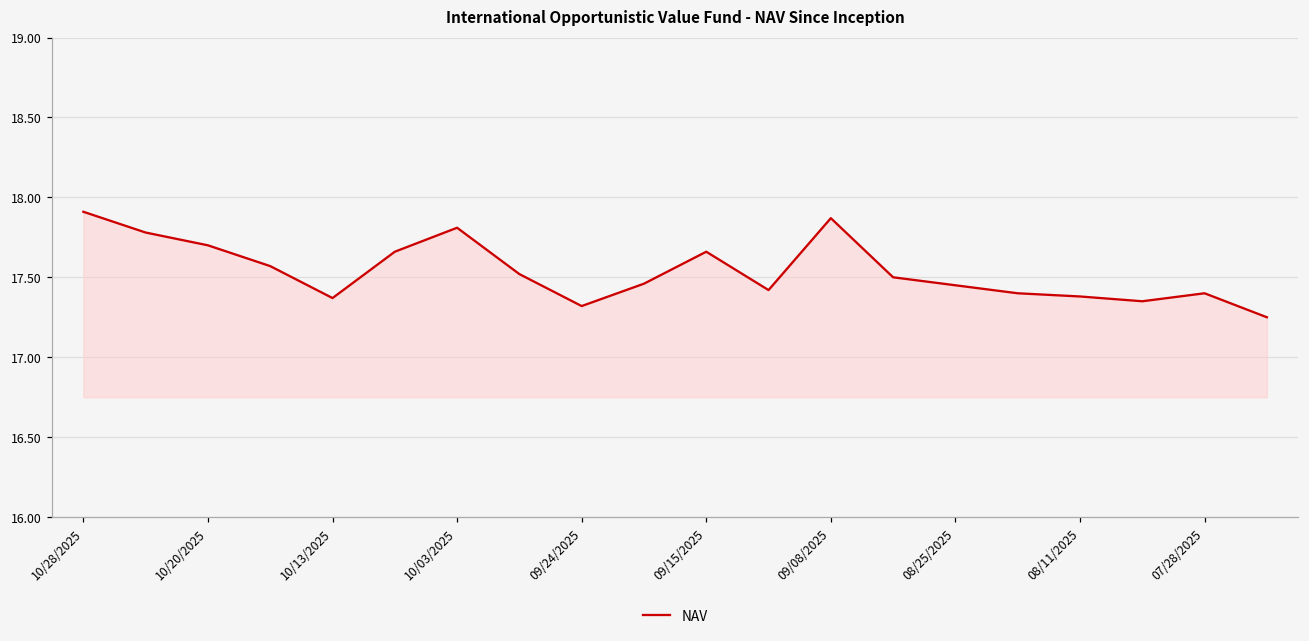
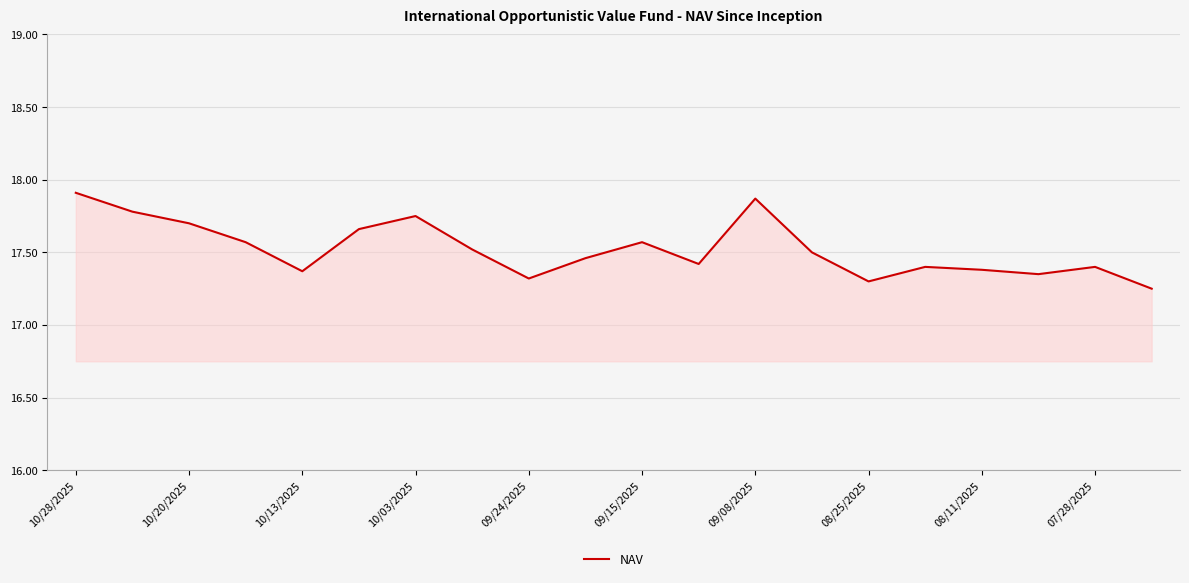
  {
    "10/28/2025": 17.91,
    "10/20/2025": 17.70,
    "10/13/2025": 17.37,
-   "10/03/2025": 17.81,
+   "10/03/2025": 17.75,
    "09/24/2025": 17.32,
-   "09/15/2025": 17.66,
+   "09/15/2025": 17.57,
    "09/08/2025": 17.87,
-   "08/25/2025": 17.45,
+   "08/25/2025": 17.30,
    "08/11/2025": 17.38,
    "07/28/2025": 17.40
  }
